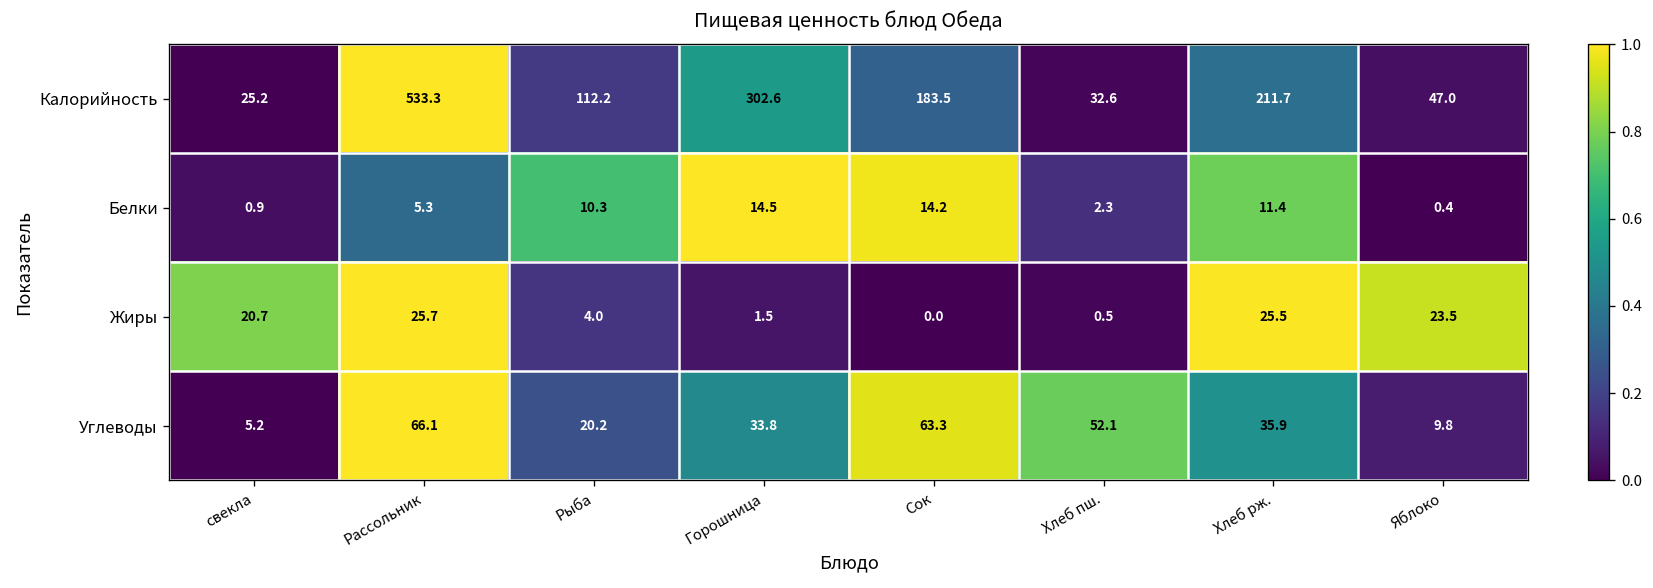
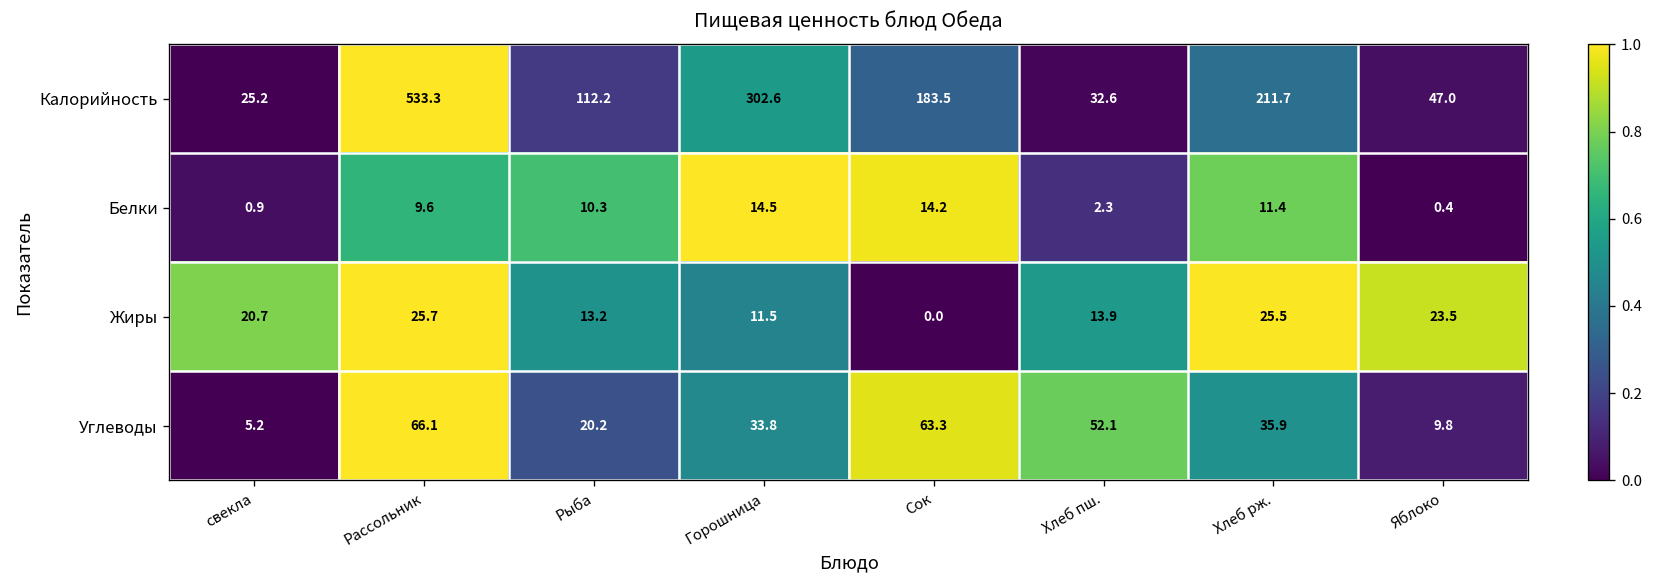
  {
    "Калорийность": {
      "свекла": 25.2,
      "Рассольник": 533.3,
      "Рыба": 112.2,
      "Горошница": 302.6,
      "Сок": 183.5,
      "Хлеб пш.": 32.6,
      "Хлеб рж.": 211.7,
      "Яблоко": 47.0
    },
    "Белки": {
      "свекла": 0.9,
-     "Рассольник": 5.3,
+     "Рассольник": 9.6,
      "Рыба": 10.3,
      "Горошница": 14.5,
      "Сок": 14.2,
      "Хлеб пш.": 2.3,
      "Хлеб рж.": 11.4,
      "Яблоко": 0.4
    },
    "Жиры": {
      "свекла": 20.7,
      "Рассольник": 25.7,
-     "Рыба": 4.0,
-     "Горошница": 1.5,
+     "Рыба": 13.2,
+     "Горошница": 11.5,
      "Сок": 0.0,
-     "Хлеб пш.": 0.5,
+     "Хлеб пш.": 13.9,
      "Хлеб рж.": 25.5,
      "Яблоко": 23.5
    },
    "Углеводы": {
      "свекла": 5.2,
      "Рассольник": 66.1,
      "Рыба": 20.2,
      "Горошница": 33.8,
      "Сок": 63.3,
      "Хлеб пш.": 52.1,
      "Хлеб рж.": 35.9,
      "Яблоко": 9.8
    }
  }
